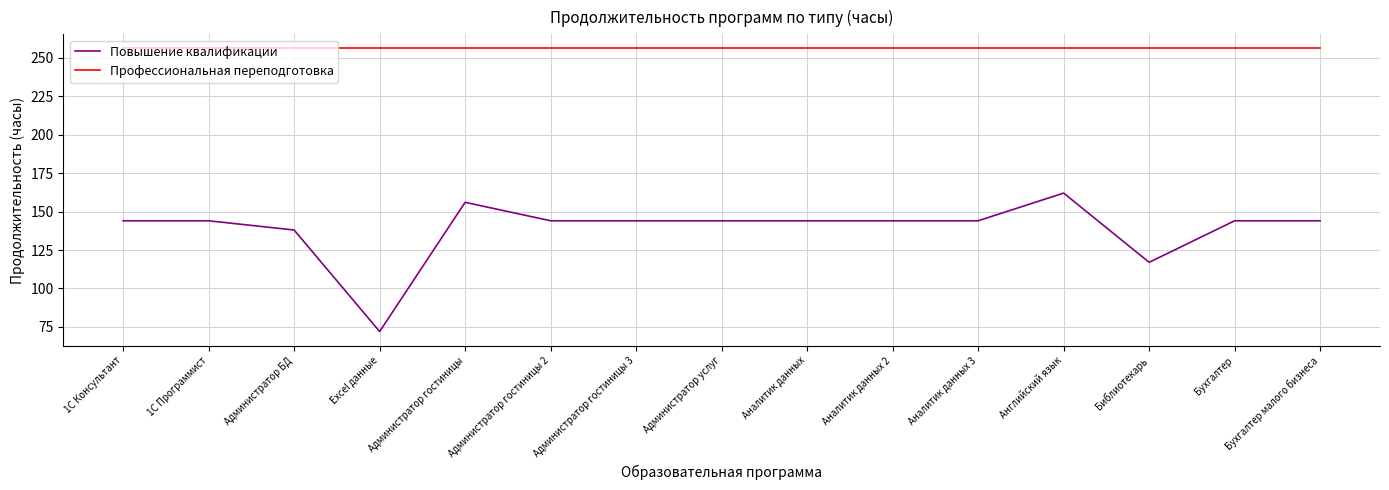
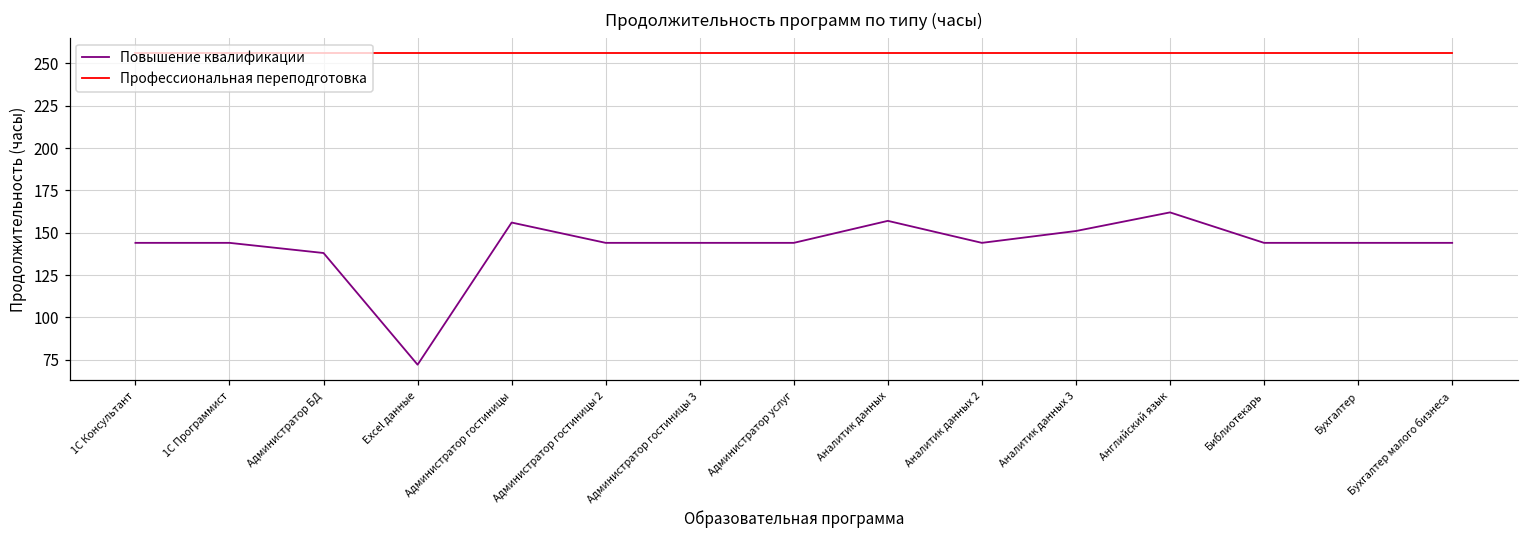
  {
    "Повышение квалификации": {
      "1С Консультант": 144,
      "1С Программист": 144,
      "Администратор БД": 138,
      "Excel данные": 72,
      "Администратор гостиницы": 156,
      "Администратор гостиницы 2": 144,
      "Администратор гостиницы 3": 144,
      "Администратор услуг": 144,
-     "Аналитик данных": 144,
+     "Аналитик данных": 157,
      "Аналитик данных 2": 144,
-     "Аналитик данных 3": 144,
+     "Аналитик данных 3": 151,
      "Английский язык": 162,
-     "Библиотекарь": 117,
+     "Библиотекарь": 144,
      "Бухгалтер": 144,
      "Бухгалтер малого бизнеса": 144
    },
    "Профессиональная переподготовка": {
      "Excel данные": 256,
      "Администратор гостиницы": 256,
      "Администратор гостиницы 2": 256,
      "Администратор гостиницы 3": 256,
      "Администратор услуг": 256,
      "Аналитик данных": 256,
      "Аналитик данных 2": 256,
      "Аналитик данных 3": 256,
      "Английский язык": 256,
      "Библиотекарь": 256,
      "Бухгалтер": 256,
      "Бухгалтер малого бизнеса": 256
    }
  }
